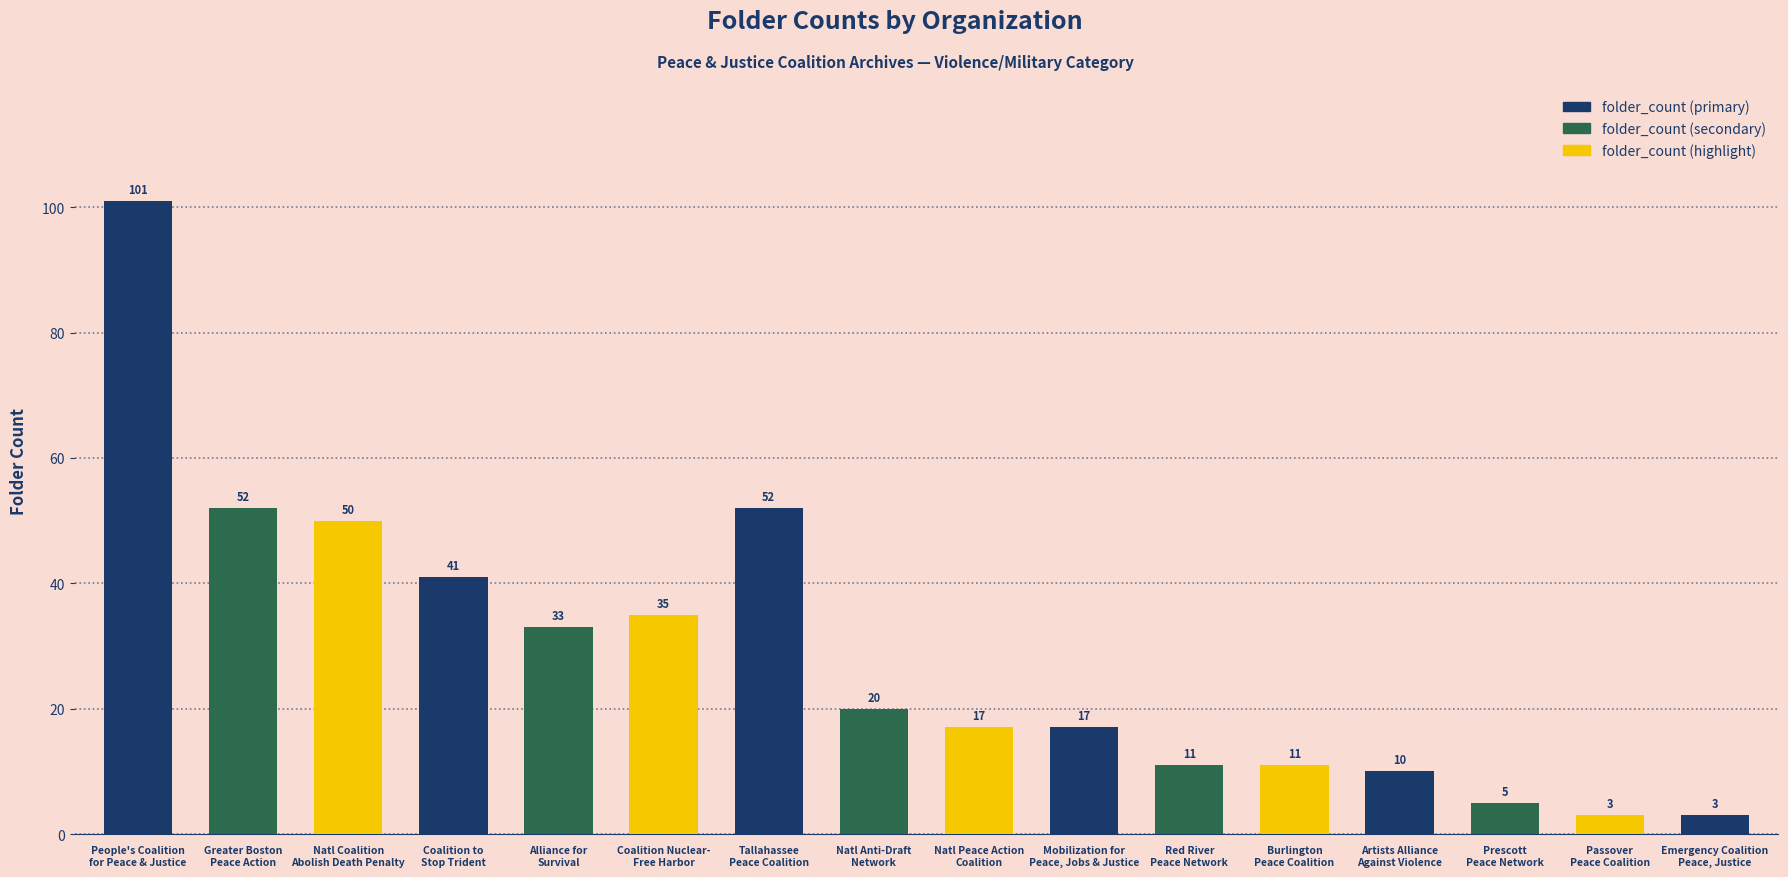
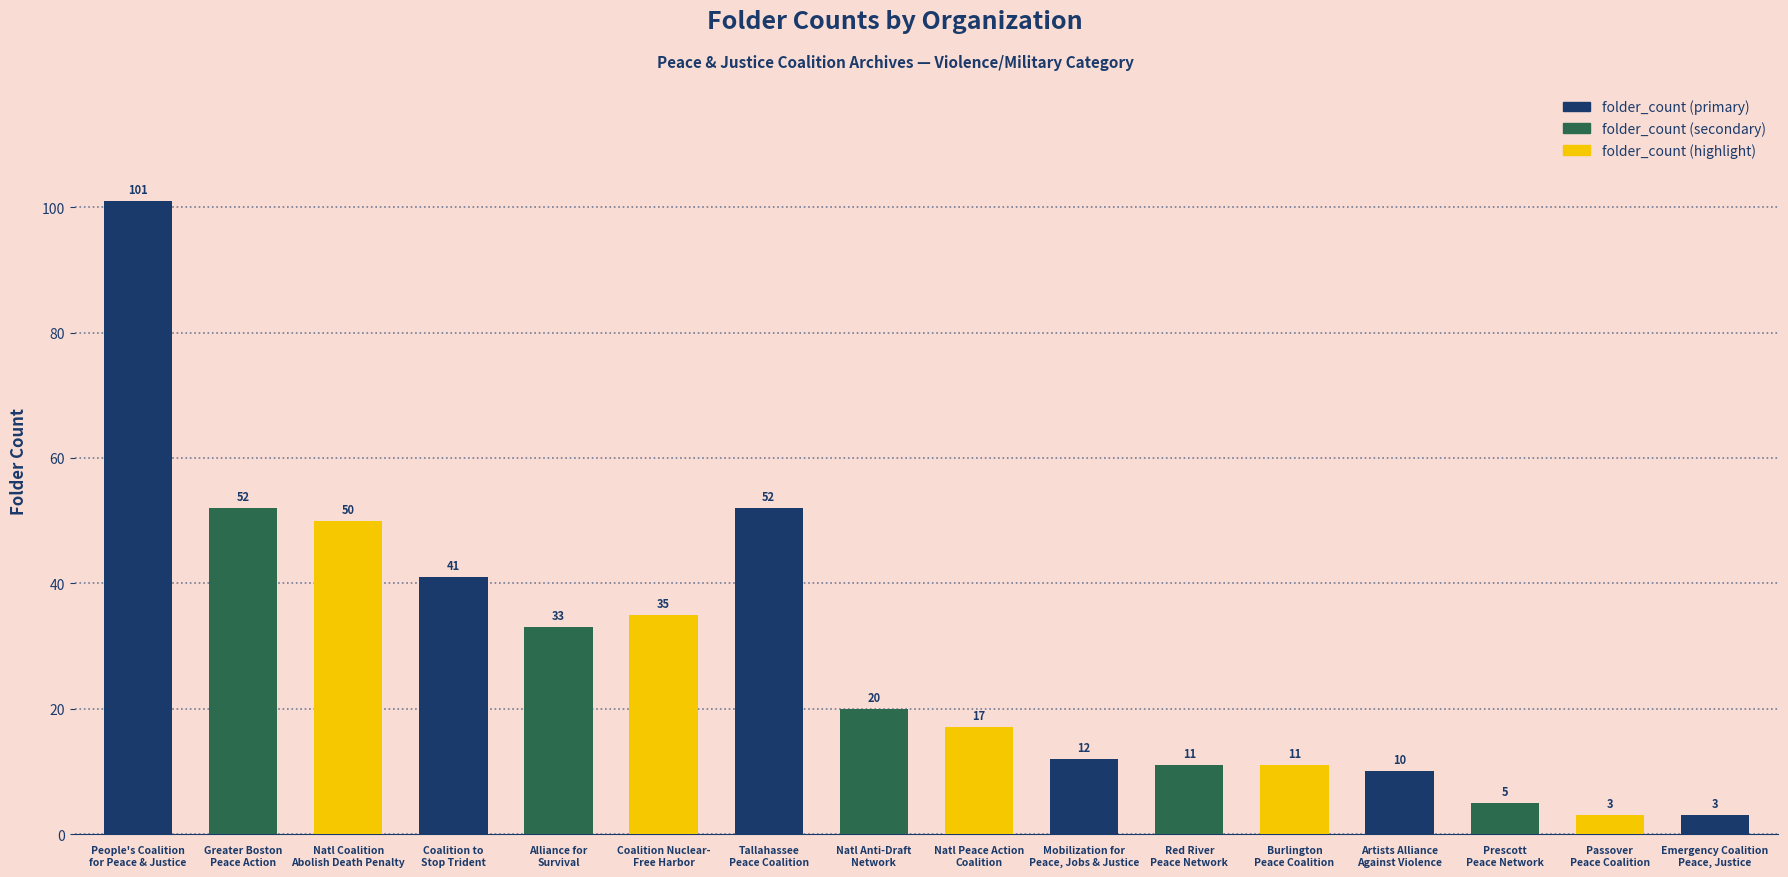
  {
    "People's Coalition for Peace & Justice": 101,
    "Greater Boston Peace Action": 52,
    "Natl Coalition Abolish Death Penalty": 50,
    "Coalition to Stop Trident": 41,
    "Alliance for Survival": 33,
    "Coalition Nuclear- Free Harbor": 35,
    "Tallahassee Peace Coalition": 52,
    "Natl Anti-Draft Network": 20,
    "Natl Peace Action Coalition": 17,
-   "Mobilization for Peace, Jobs & Justice": 17,
+   "Mobilization for Peace, Jobs & Justice": 12,
    "Red River Peace Network": 11,
    "Burlington Peace Coalition": 11,
    "Artists Alliance Against Violence": 10,
    "Prescott Peace Network": 5,
    "Passover Peace Coalition": 3,
    "Emergency Coalition Peace, Justice": 3
  }
